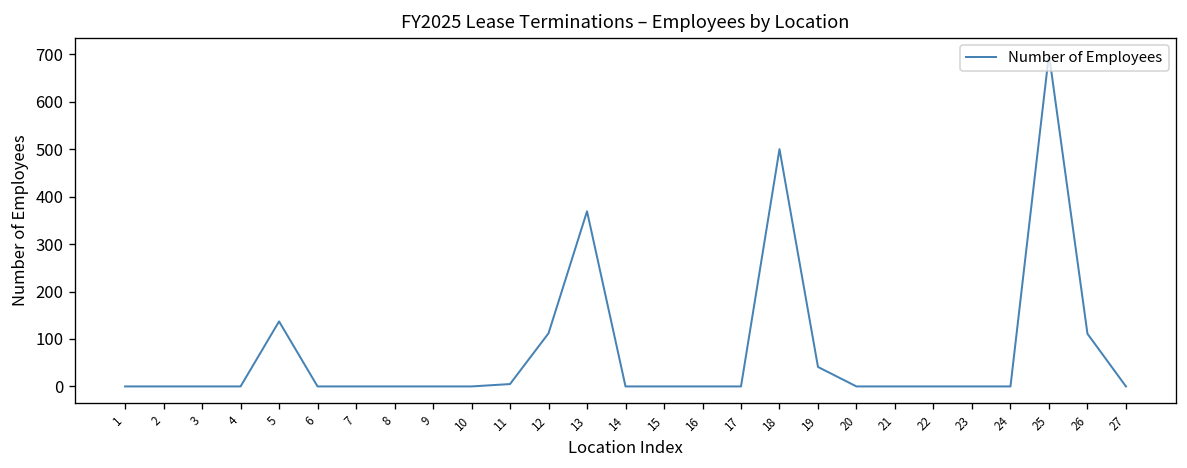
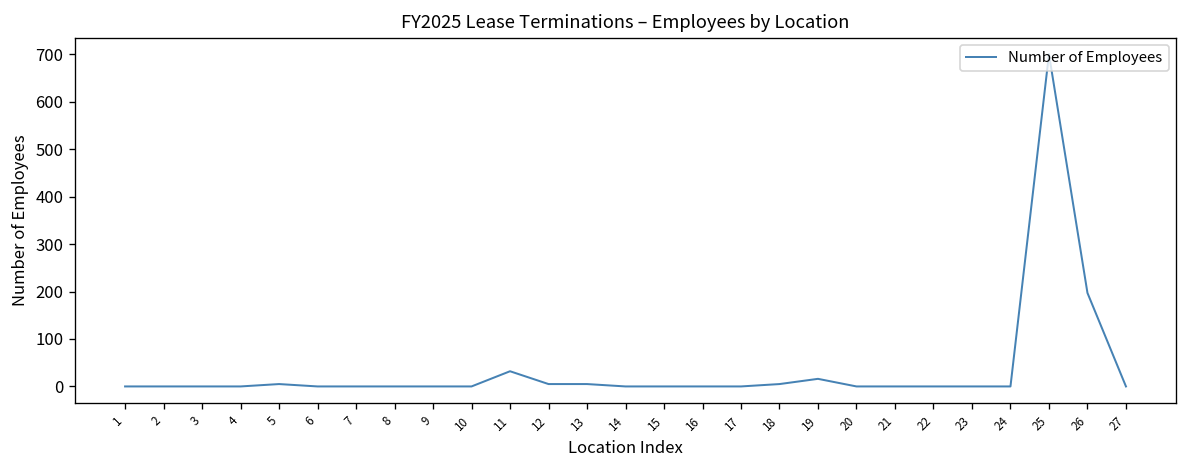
  {
    "1": 0,
    "2": 0,
    "3": 0,
    "4": 0,
-   "5": 140,
+   "5": 10,
    "6": 0,
    "7": 0,
    "8": 0,
    "9": 0,
    "10": 0,
-   "11": 10,
-   "12": 110,
-   "13": 370,
+   "11": 30,
+   "12": 10,
+   "13": 10,
    "14": 0,
    "15": 0,
    "16": 0,
    "17": 0,
-   "18": 500,
-   "19": 40,
+   "18": 10,
+   "19": 20,
    "20": 0,
    "21": 0,
    "22": 0,
    "23": 0,
    "24": 0,
-   "26": 110,
+   "26": 200,
    "27": 0
  }
